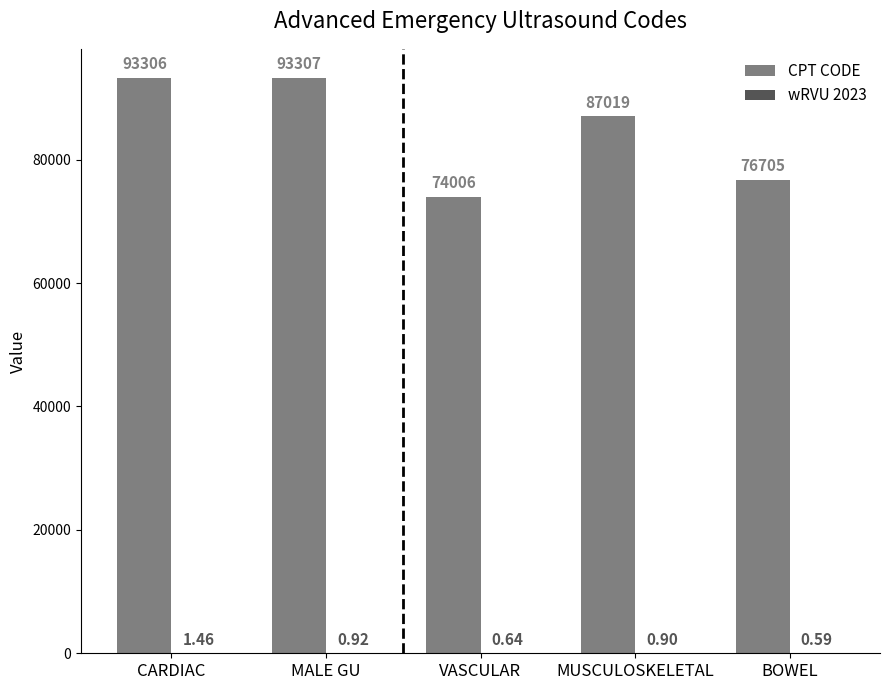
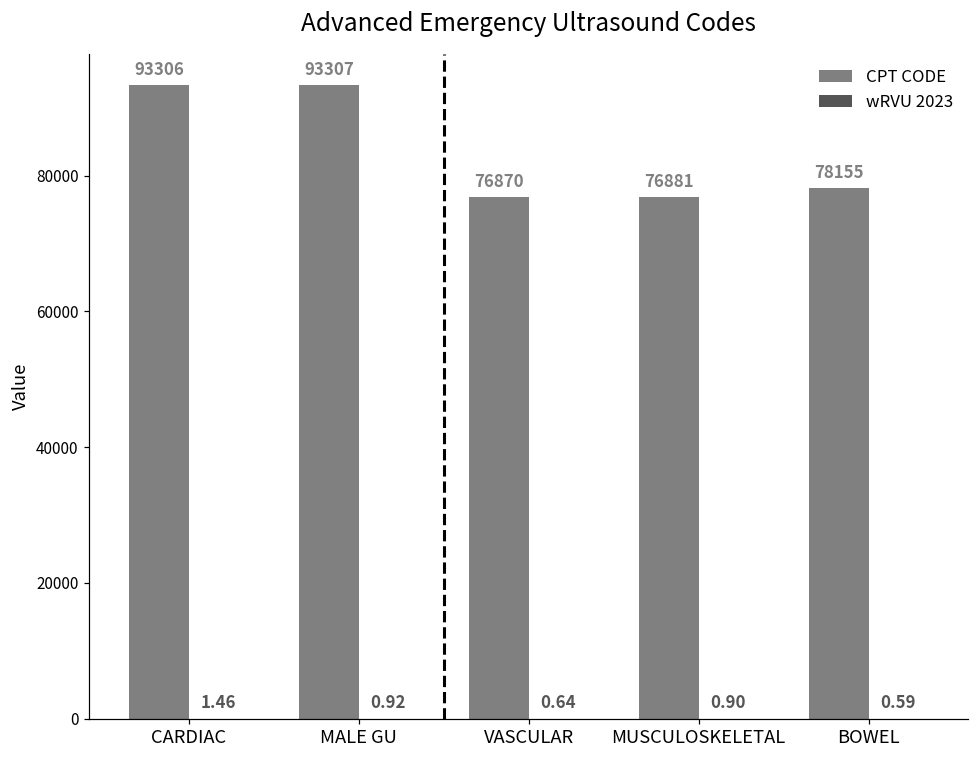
  {
    "CPT CODE": {
      "CARDIAC": 93306,
      "MALE GU": 93307,
-     "VASCULAR": 74006,
-     "MUSCULOSKELETAL": 87019,
-     "BOWEL": 76705
+     "VASCULAR": 76870,
+     "MUSCULOSKELETAL": 76881,
+     "BOWEL": 78155
    },
    "wRVU 2023": {
      "CARDIAC": 1.46,
      "MALE GU": 0.92,
      "VASCULAR": 0.64,
      "MUSCULOSKELETAL": 0.90,
      "BOWEL": 0.59
    }
  }
